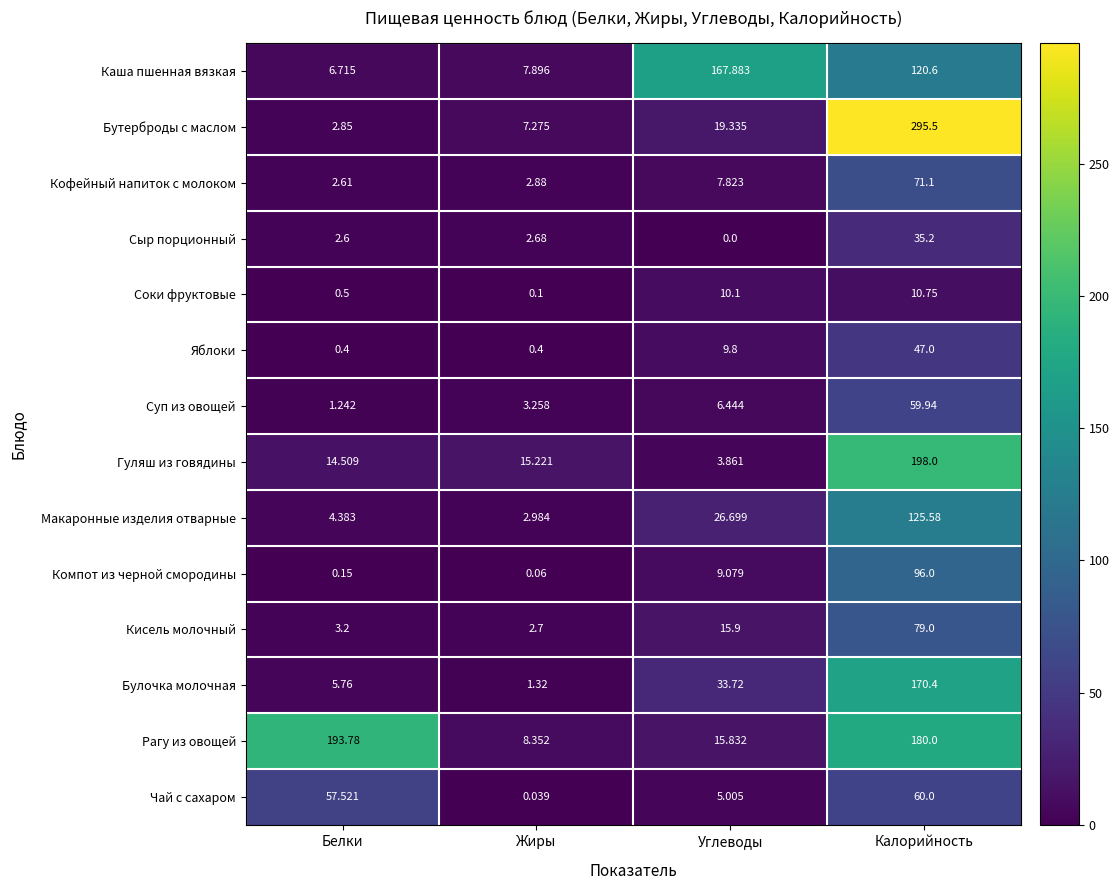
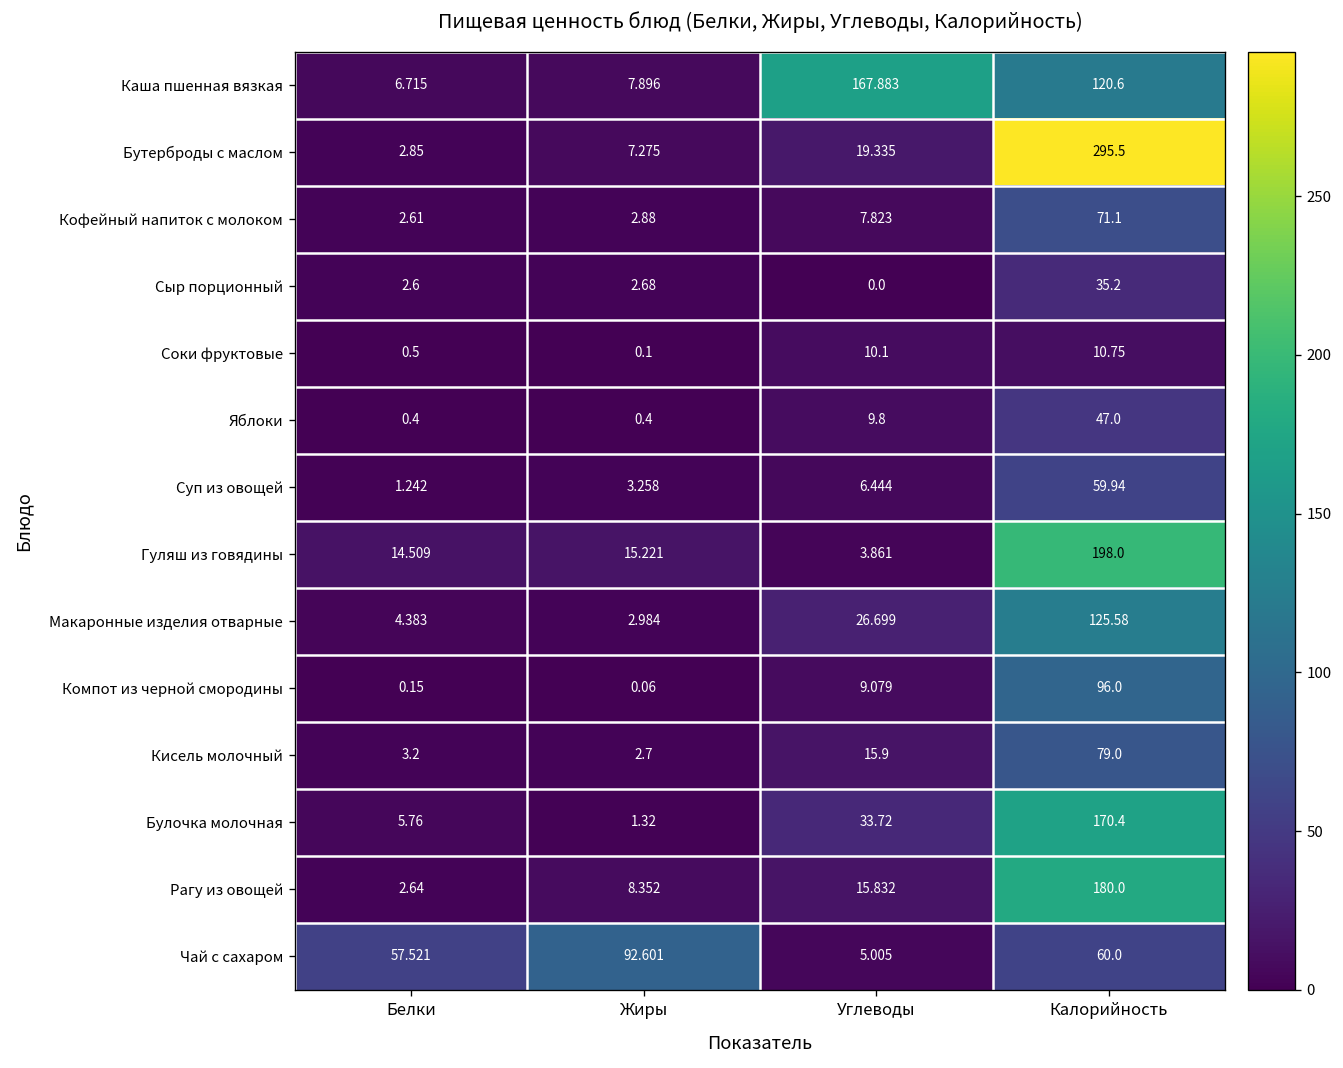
  {
    "Каша пшенная вязкая": {
      "Белки": 6.715,
      "Жиры": 7.896,
      "Углеводы": 167.883,
      "Калорийность": 120.6
    },
    "Бутерброды с маслом": {
      "Белки": 2.85,
      "Жиры": 7.275,
      "Углеводы": 19.335,
      "Калорийность": 295.5
    },
    "Кофейный напиток с молоком": {
      "Белки": 2.61,
      "Жиры": 2.88,
      "Углеводы": 7.823,
      "Калорийность": 71.1
    },
    "Сыр порционный": {
      "Белки": 2.6,
      "Жиры": 2.68,
      "Углеводы": 0.0,
      "Калорийность": 35.2
    },
    "Соки фруктовые": {
      "Белки": 0.5,
      "Жиры": 0.1,
      "Углеводы": 10.1,
      "Калорийность": 10.75
    },
    "Яблоки": {
      "Белки": 0.4,
      "Жиры": 0.4,
      "Углеводы": 9.8,
      "Калорийность": 47.0
    },
    "Суп из овощей": {
      "Белки": 1.242,
      "Жиры": 3.258,
      "Углеводы": 6.444,
      "Калорийность": 59.94
    },
    "Гуляш из говядины": {
      "Белки": 14.509,
      "Жиры": 15.221,
      "Углеводы": 3.861,
      "Калорийность": 198.0
    },
    "Макаронные изделия отварные": {
      "Белки": 4.383,
      "Жиры": 2.984,
      "Углеводы": 26.699,
      "Калорийность": 125.58
    },
    "Компот из черной смородины": {
      "Белки": 0.15,
      "Жиры": 0.06,
      "Углеводы": 9.079,
      "Калорийность": 96.0
    },
    "Кисель молочный": {
      "Белки": 3.2,
      "Жиры": 2.7,
      "Углеводы": 15.9,
      "Калорийность": 79.0
    },
    "Булочка молочная": {
      "Белки": 5.76,
      "Жиры": 1.32,
      "Углеводы": 33.72,
      "Калорийность": 170.4
    },
    "Рагу из овощей": {
-     "Белки": 193.78,
+     "Белки": 2.64,
      "Жиры": 8.352,
      "Углеводы": 15.832,
      "Калорийность": 180.0
    },
    "Чай с сахаром": {
      "Белки": 57.521,
-     "Жиры": 0.039,
+     "Жиры": 92.601,
      "Углеводы": 5.005,
      "Калорийность": 60.0
    }
  }
